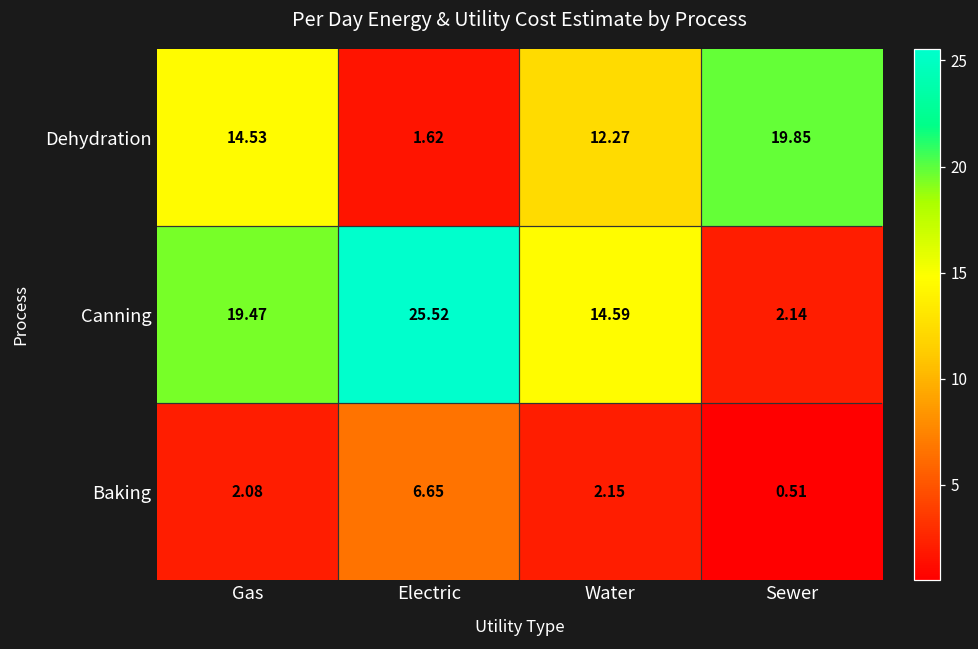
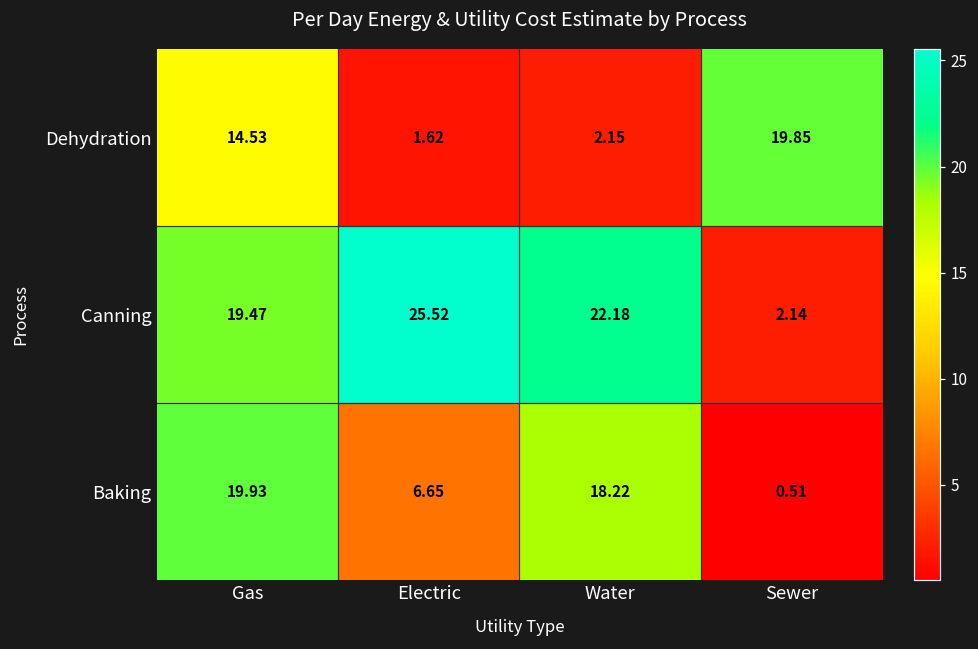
  {
    "Dehydration": {
      "Gas": 14.53,
      "Electric": 1.62,
-     "Water": 12.27,
+     "Water": 2.15,
      "Sewer": 19.85
    },
    "Canning": {
      "Gas": 19.47,
      "Electric": 25.52,
-     "Water": 14.59,
+     "Water": 22.18,
      "Sewer": 2.14
    },
    "Baking": {
-     "Gas": 2.08,
+     "Gas": 19.93,
      "Electric": 6.65,
-     "Water": 2.15,
+     "Water": 18.22,
      "Sewer": 0.51
    }
  }
